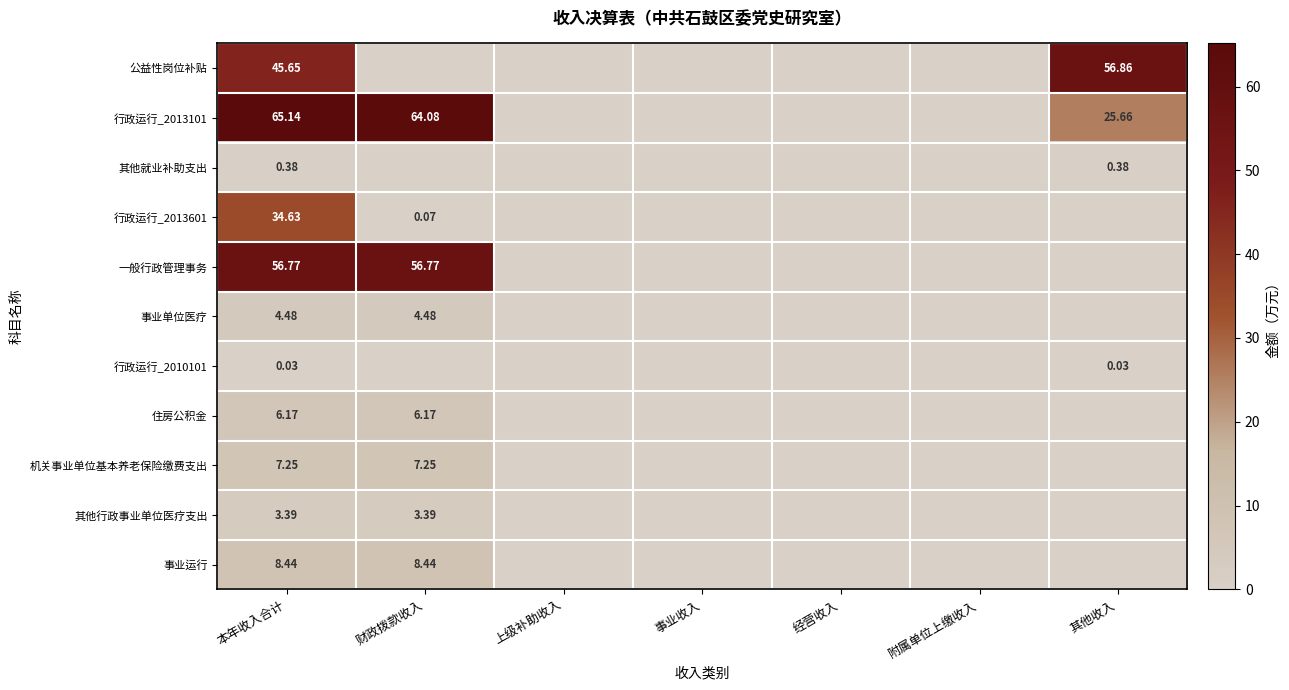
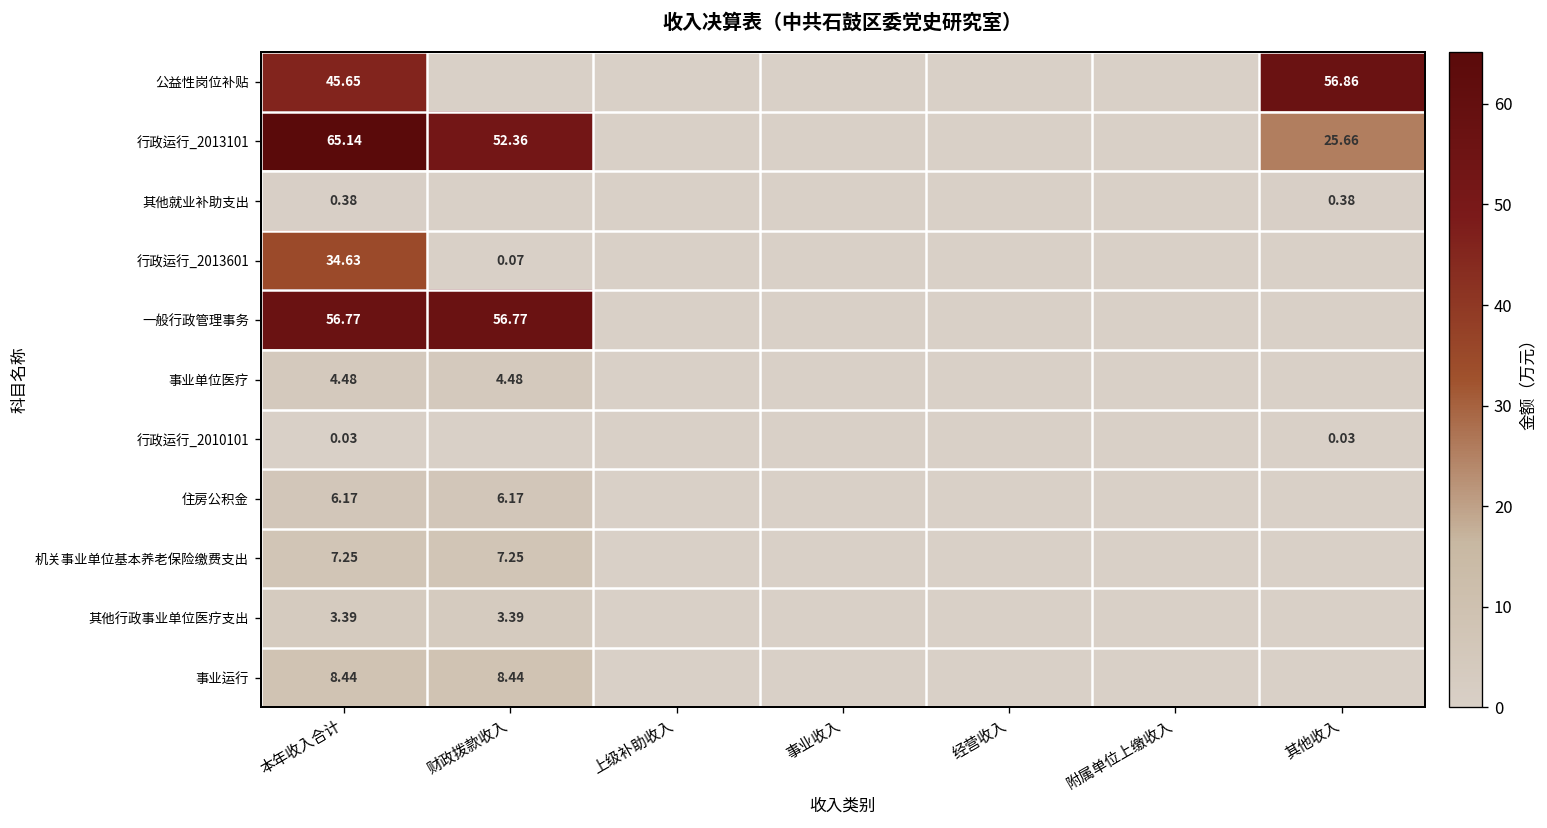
  {
    "公益性岗位补贴": {
      "本年收入合计": 45.65,
      "其他收入": 56.86
    },
    "行政运行_2013101": {
      "本年收入合计": 65.14,
-     "财政拨款收入": 64.08,
+     "财政拨款收入": 52.36,
      "其他收入": 25.66
    },
    "其他就业补助支出": {
      "本年收入合计": 0.38,
      "其他收入": 0.38
    },
    "行政运行_2013601": {
      "本年收入合计": 34.63,
      "财政拨款收入": 0.07
    },
    "一般行政管理事务": {
      "本年收入合计": 56.77,
      "财政拨款收入": 56.77
    },
    "事业单位医疗": {
      "本年收入合计": 4.48,
      "财政拨款收入": 4.48
    },
    "行政运行_2010101": {
      "本年收入合计": 0.03,
      "其他收入": 0.03
    },
    "住房公积金": {
      "本年收入合计": 6.17,
      "财政拨款收入": 6.17
    },
    "机关事业单位基本养老保险缴费支出": {
      "本年收入合计": 7.25,
      "财政拨款收入": 7.25
    },
    "其他行政事业单位医疗支出": {
      "本年收入合计": 3.39,
      "财政拨款收入": 3.39
    },
    "事业运行": {
      "本年收入合计": 8.44,
      "财政拨款收入": 8.44
    }
  }
